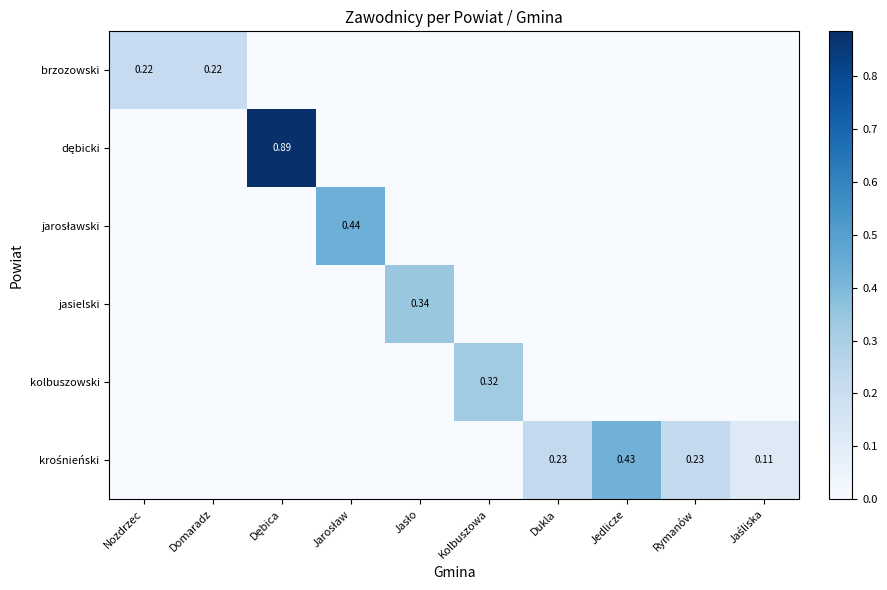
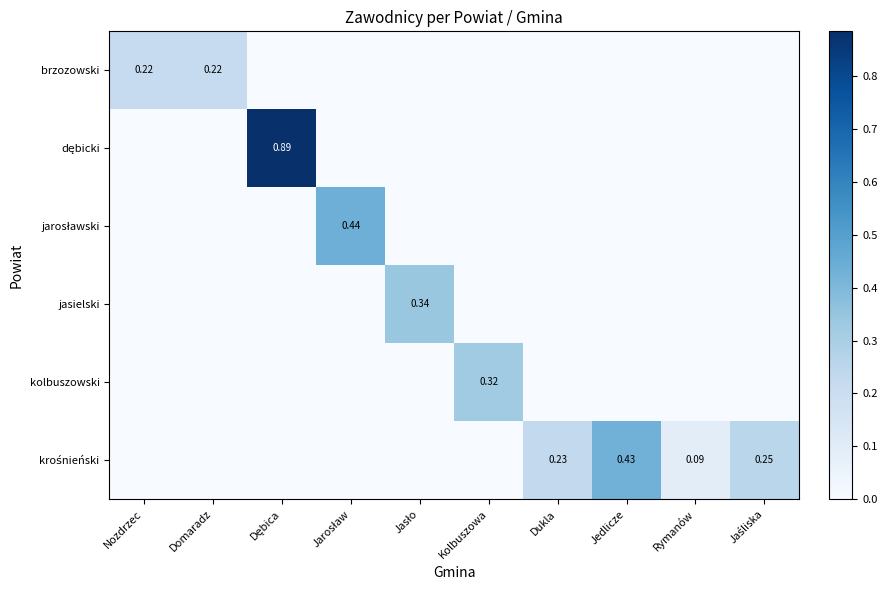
  {
    "brzozowski": {
      "Nozdrzec": 0.22,
      "Domaradz": 0.22
    },
    "dębicki": {
      "Dębica": 0.89
    },
    "jarosławski": {
      "Jarosław": 0.44
    },
    "jasielski": {
      "Jasło": 0.34
    },
    "kolbuszowski": {
      "Kolbuszowa": 0.32
    },
    "krośnieński": {
      "Dukla": 0.23,
      "Jedlicze": 0.43,
-     "Rymanów": 0.23,
-     "Jaśliska": 0.11
+     "Rymanów": 0.09,
+     "Jaśliska": 0.25
    }
  }
